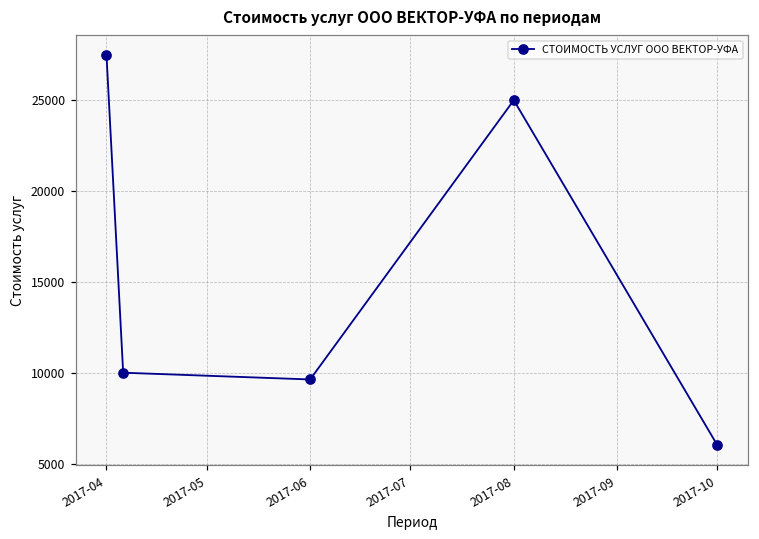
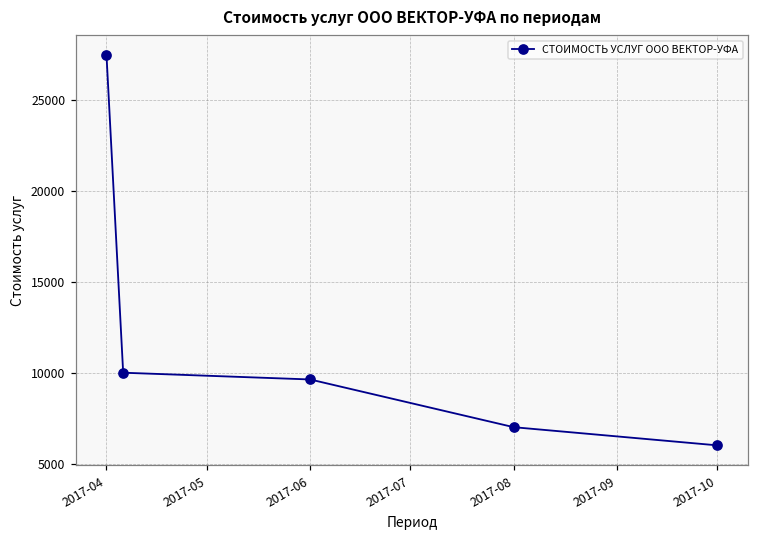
  {
    "2017-04": 27500,
    "2017-06": 9600,
-   "2017-08": 25000,
+   "2017-08": 7000,
    "2017-10": 6000
  }
